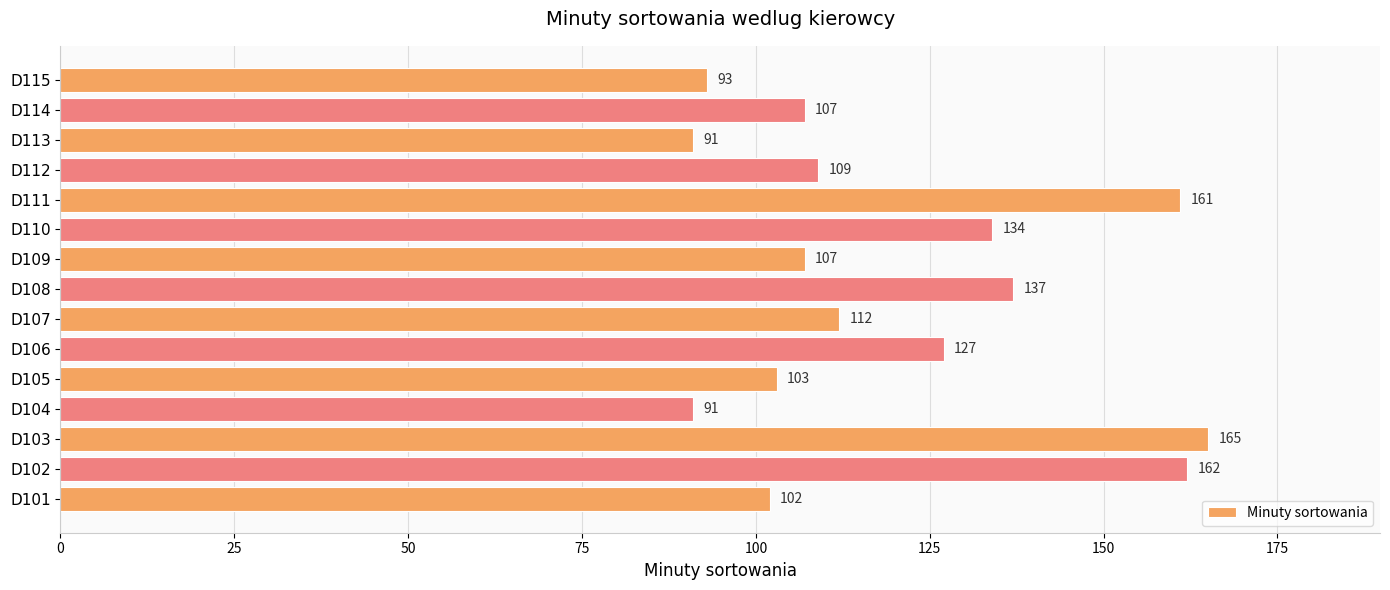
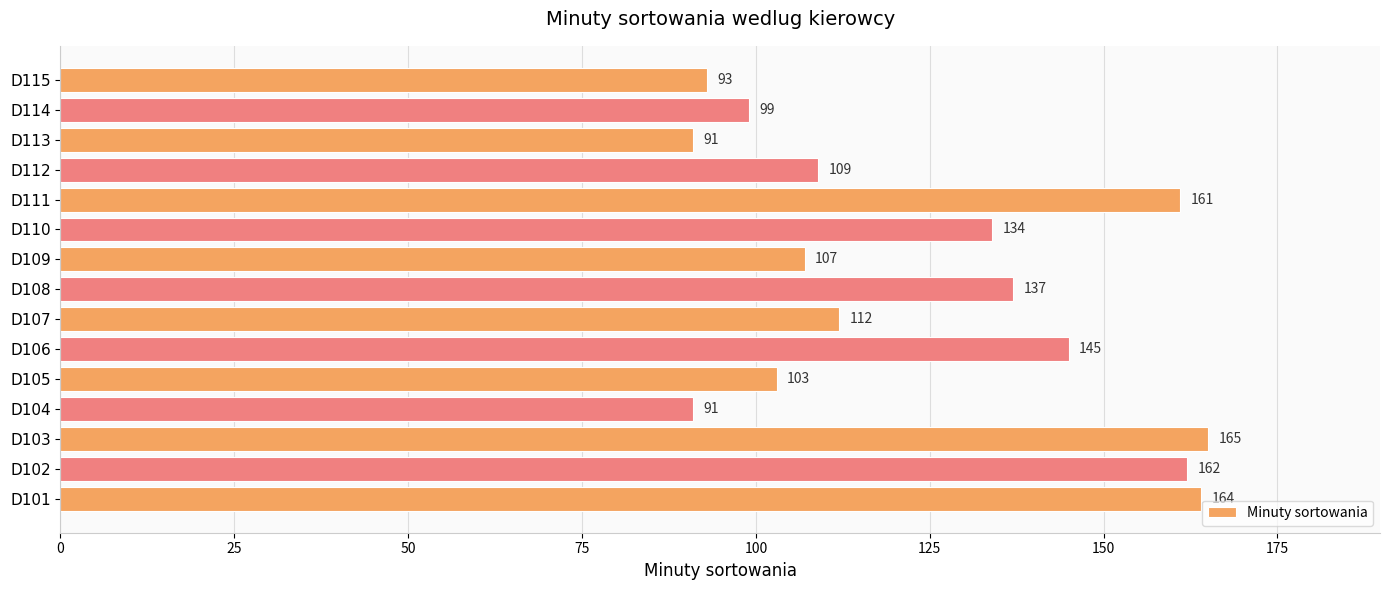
  {
    "D115": 93,
-   "D114": 107,
+   "D114": 99,
    "D113": 91,
    "D112": 109,
    "D111": 161,
    "D110": 134,
    "D109": 107,
    "D108": 137,
    "D107": 112,
-   "D106": 127,
+   "D106": 145,
    "D105": 103,
    "D104": 91,
    "D103": 165,
    "D102": 162,
-   "D101": 102
+   "D101": 164
  }
